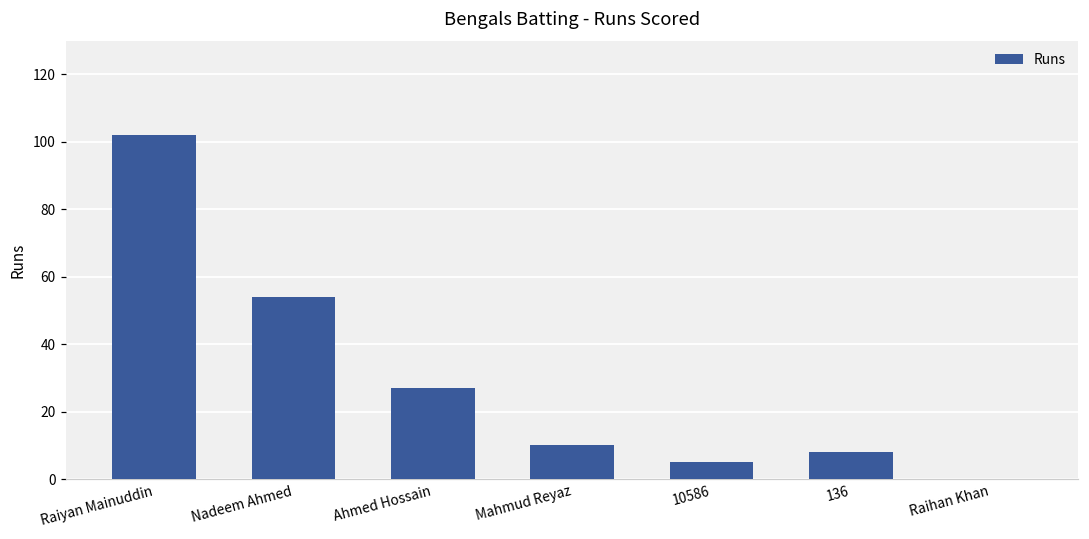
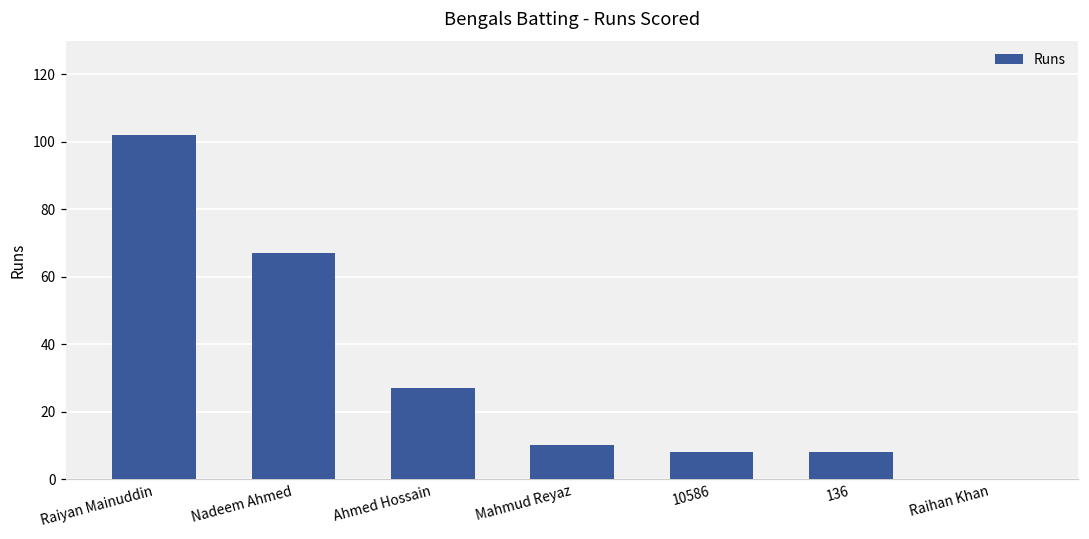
  {
    "Raiyan Mainuddin": 102,
-   "Nadeem Ahmed": 54,
+   "Nadeem Ahmed": 67,
    "Ahmed Hossain": 27,
    "Mahmud Reyaz": 10,
-   "10586": 5,
+   "10586": 8,
    "136": 8,
    "Raihan Khan": 0
  }
